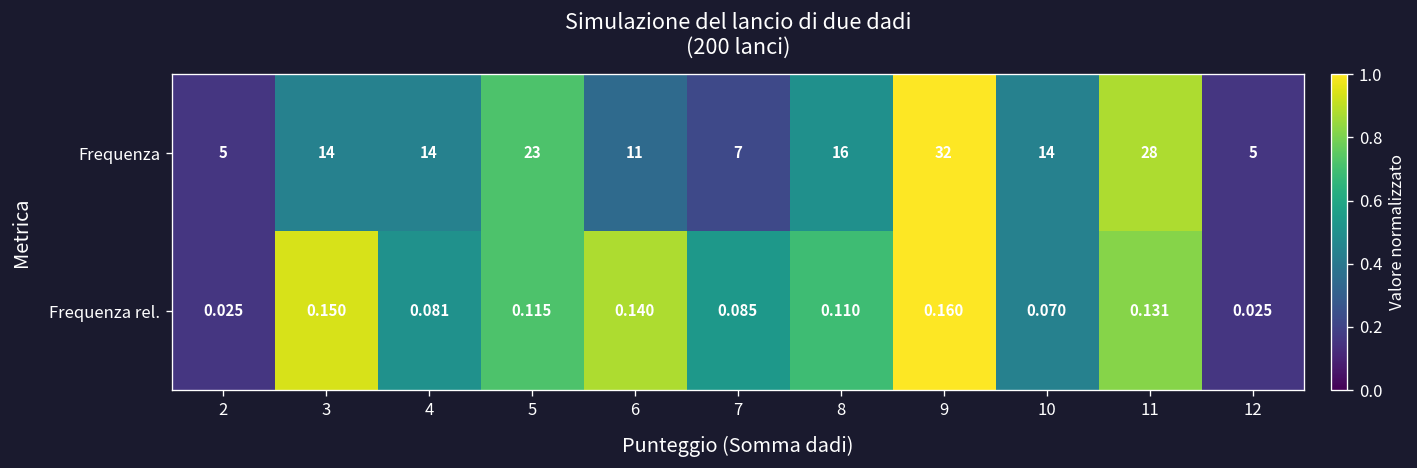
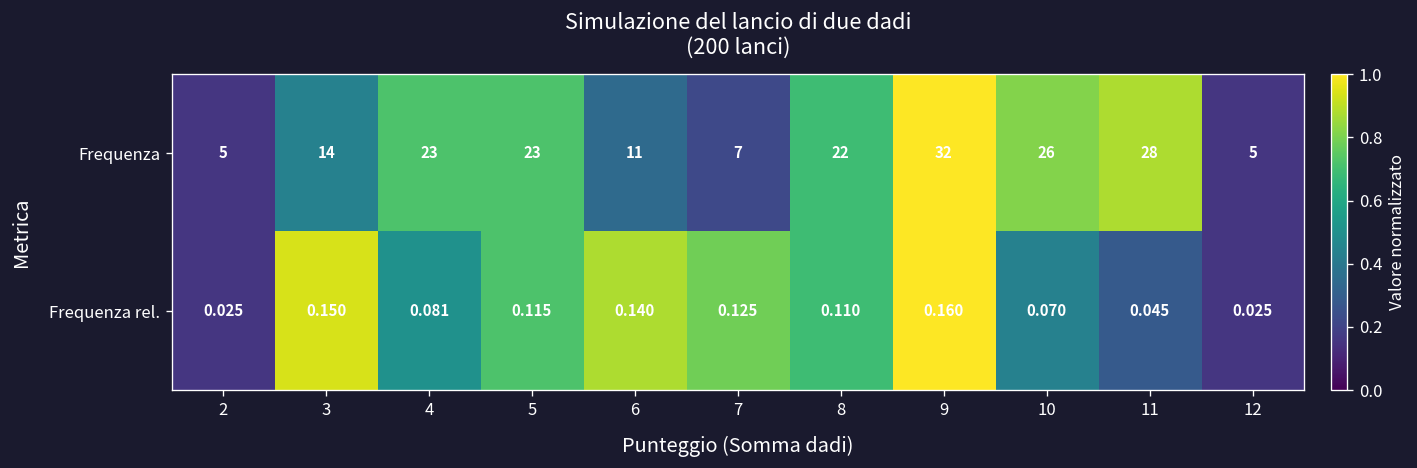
  {
    "Frequenza": {
      "2": 5,
      "3": 14,
-     "4": 14,
+     "4": 23,
      "5": 23,
      "6": 11,
      "7": 7,
-     "8": 16,
+     "8": 22,
      "9": 32,
-     "10": 14,
+     "10": 26,
      "11": 28,
      "12": 5
    },
    "Frequenza rel.": {
      "2": 0.025,
      "3": 0.150,
      "4": 0.081,
      "5": 0.115,
      "6": 0.140,
-     "7": 0.085,
+     "7": 0.125,
      "8": 0.110,
      "9": 0.160,
      "10": 0.070,
-     "11": 0.131,
+     "11": 0.045,
      "12": 0.025
    }
  }
